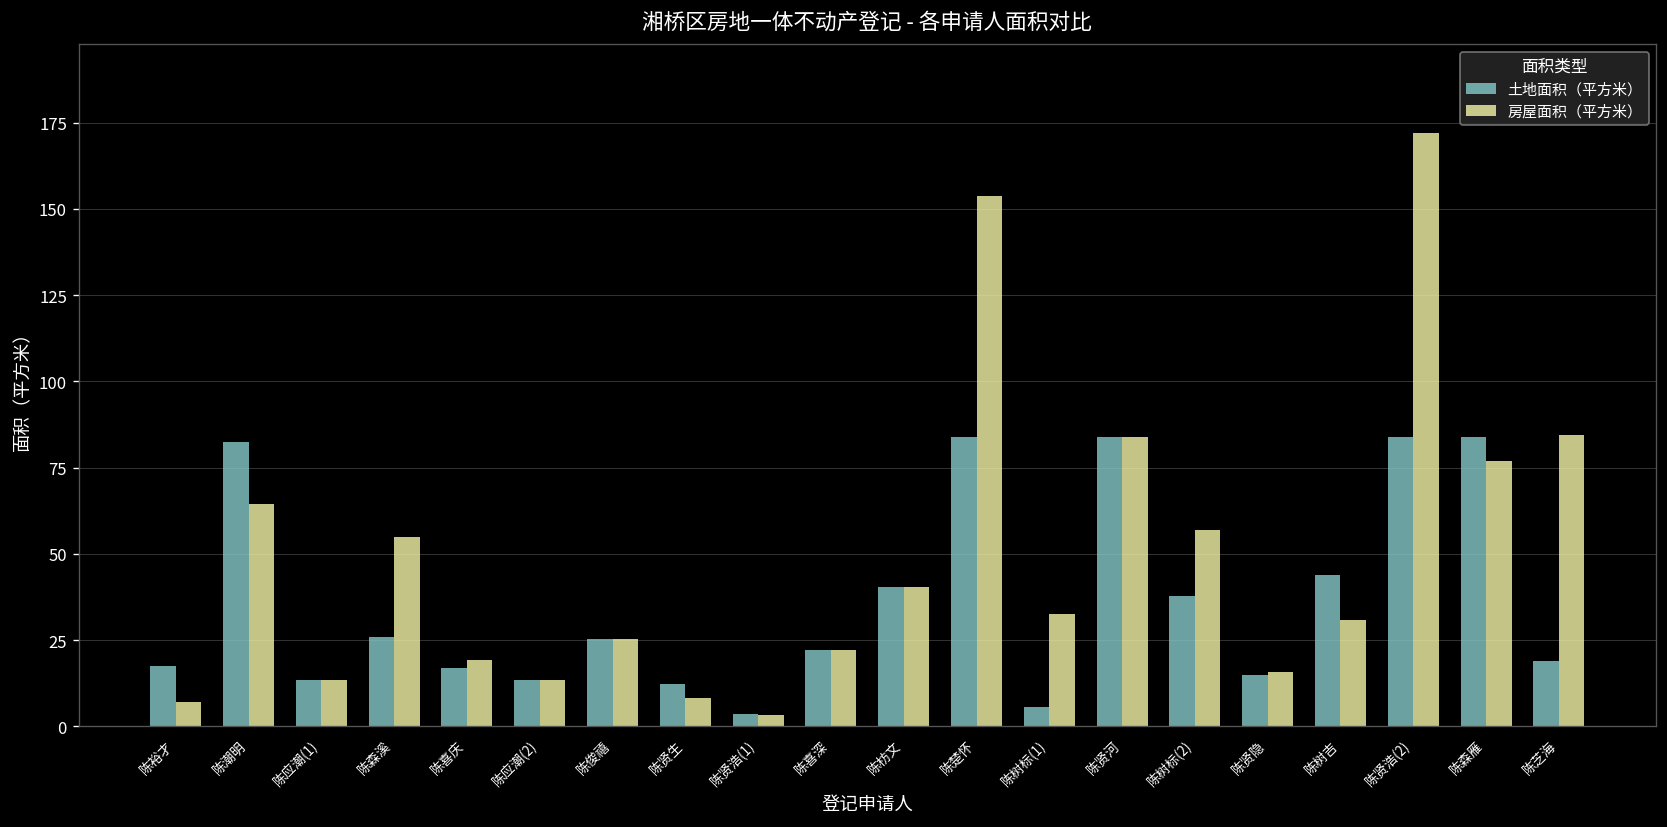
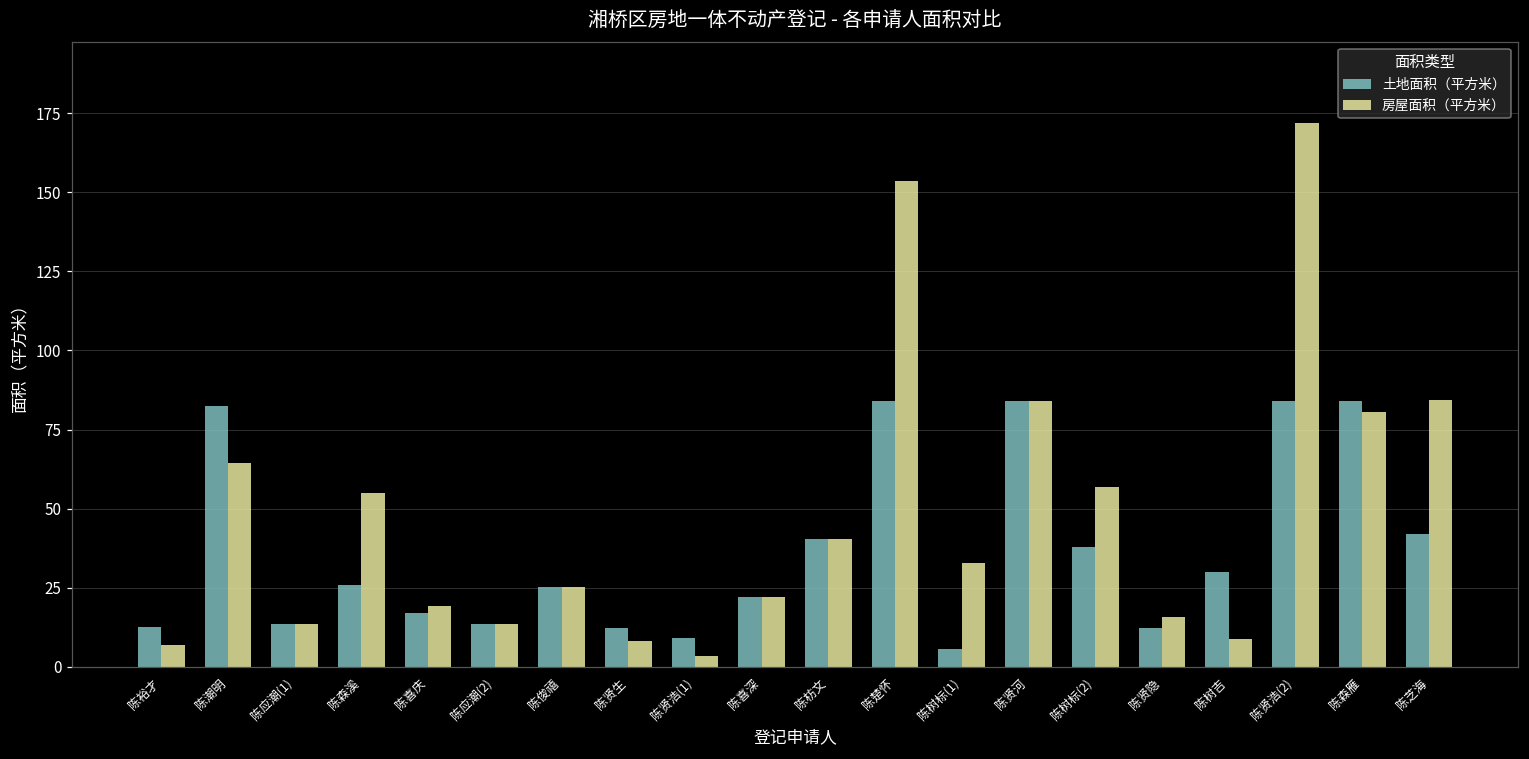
  {
    "土地面积（平方米）": {
-     "陈裕才": 18,
+     "陈裕才": 12,
      "陈潮明": 82,
      "陈应潮(1)": 14,
      "陈森溪": 26,
      "陈喜庆": 17,
      "陈应潮(2)": 14,
      "陈俊禧": 25,
      "陈贤生": 12,
-     "陈贤浩(1)": 4,
+     "陈贤浩(1)": 9,
      "陈喜深": 22,
      "陈枋文": 40,
      "陈楚怀": 84,
      "陈树标(1)": 6,
      "陈贤河": 84,
      "陈树标(2)": 38,
-     "陈贤隐": 15,
-     "陈树吉": 44,
+     "陈贤隐": 12,
+     "陈树吉": 30,
      "陈贤浩(2)": 84,
      "陈森雁": 84,
-     "陈芝海": 19
+     "陈芝海": 42
    },
    "房屋面积（平方米）": {
      "陈裕才": 7,
      "陈潮明": 64,
      "陈应潮(1)": 14,
      "陈森溪": 55,
      "陈喜庆": 19,
      "陈应潮(2)": 14,
      "陈俊禧": 25,
      "陈贤生": 8,
      "陈贤浩(1)": 3,
      "陈喜深": 22,
      "陈枋文": 40,
      "陈楚怀": 154,
      "陈树标(1)": 33,
      "陈贤河": 84,
      "陈树标(2)": 57,
      "陈贤隐": 16,
-     "陈树吉": 31,
+     "陈树吉": 9,
      "陈贤浩(2)": 172,
-     "陈森雁": 77,
+     "陈森雁": 80,
      "陈芝海": 84
    }
  }
